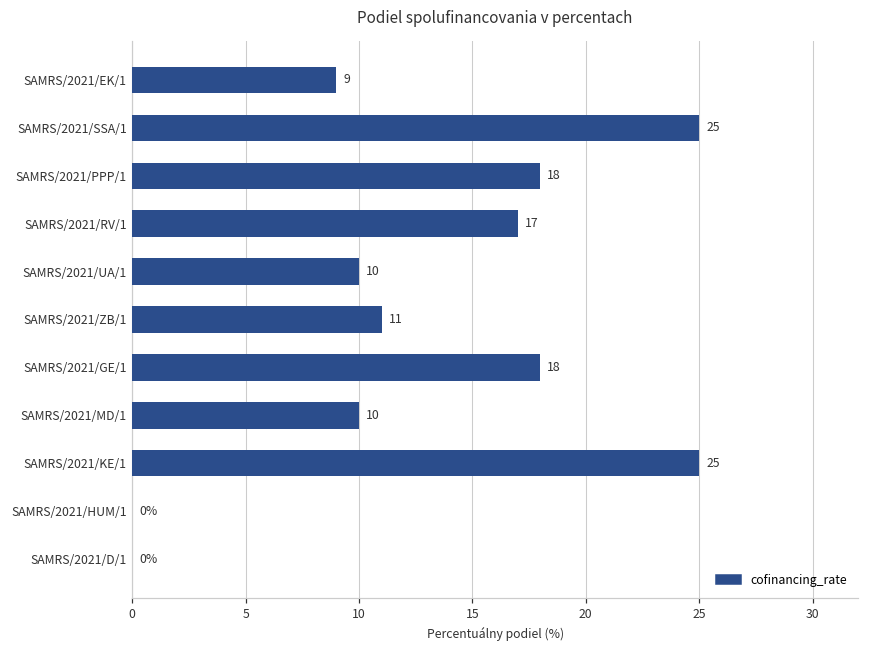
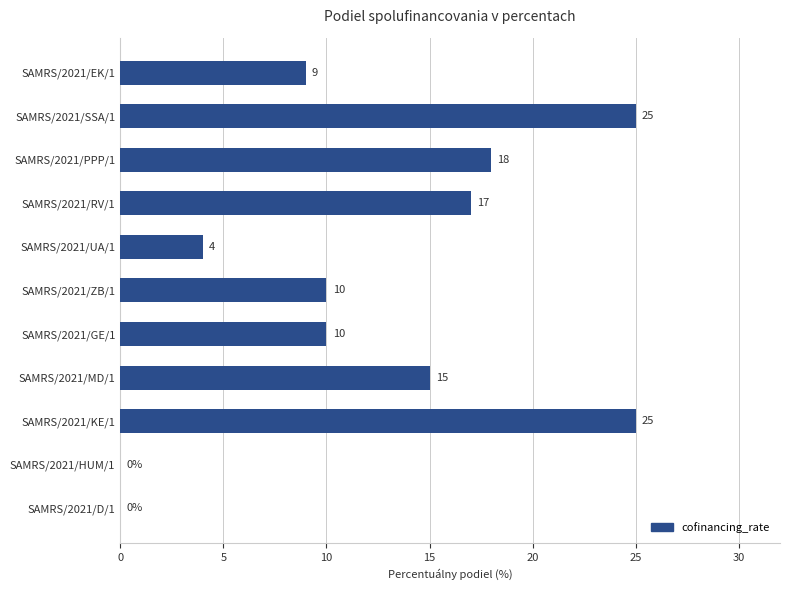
  {
    "SAMRS/2021/EK/1": "9",
    "SAMRS/2021/SSA/1": "25",
    "SAMRS/2021/PPP/1": "18",
    "SAMRS/2021/RV/1": "17",
-   "SAMRS/2021/UA/1": "10",
-   "SAMRS/2021/ZB/1": "11",
-   "SAMRS/2021/GE/1": "18",
-   "SAMRS/2021/MD/1": "10",
+   "SAMRS/2021/UA/1": "4",
+   "SAMRS/2021/ZB/1": "10",
+   "SAMRS/2021/GE/1": "10",
+   "SAMRS/2021/MD/1": "15",
    "SAMRS/2021/KE/1": "25",
    "SAMRS/2021/HUM/1": "0%",
    "SAMRS/2021/D/1": "0%"
  }
